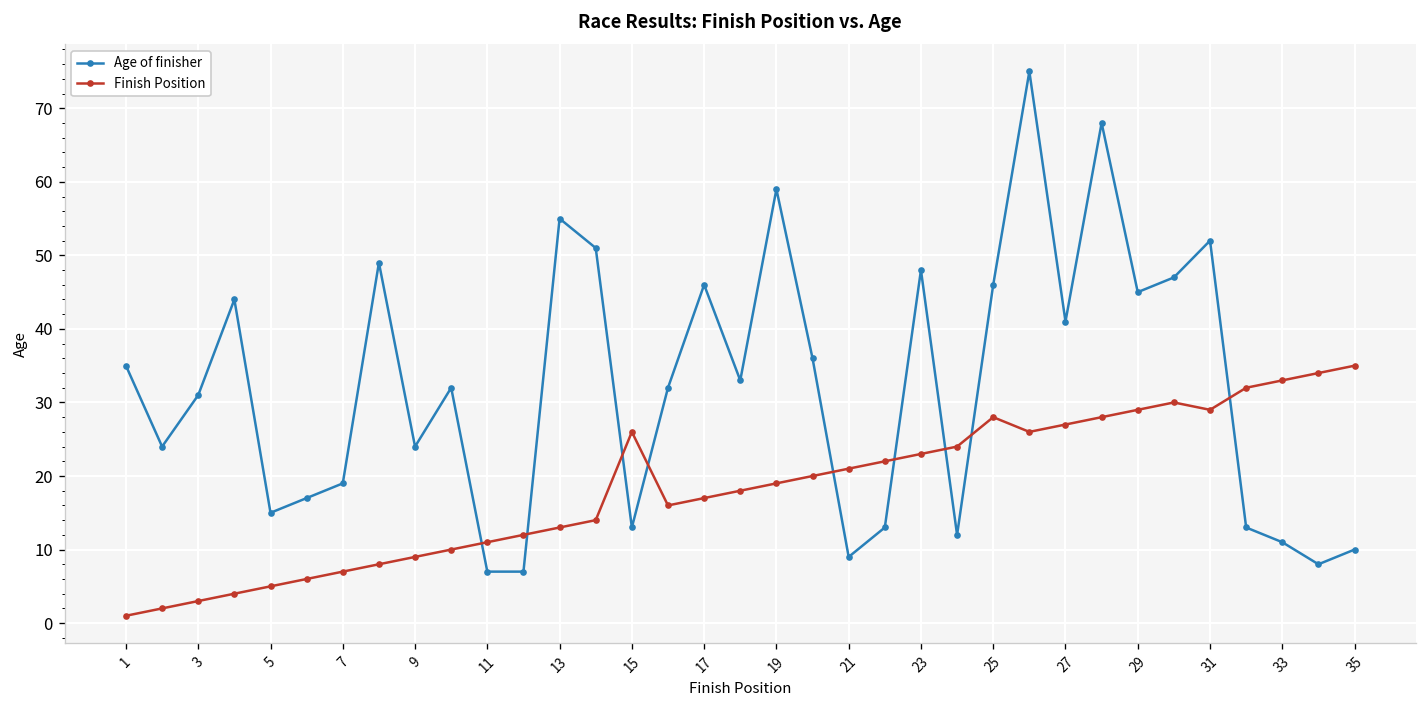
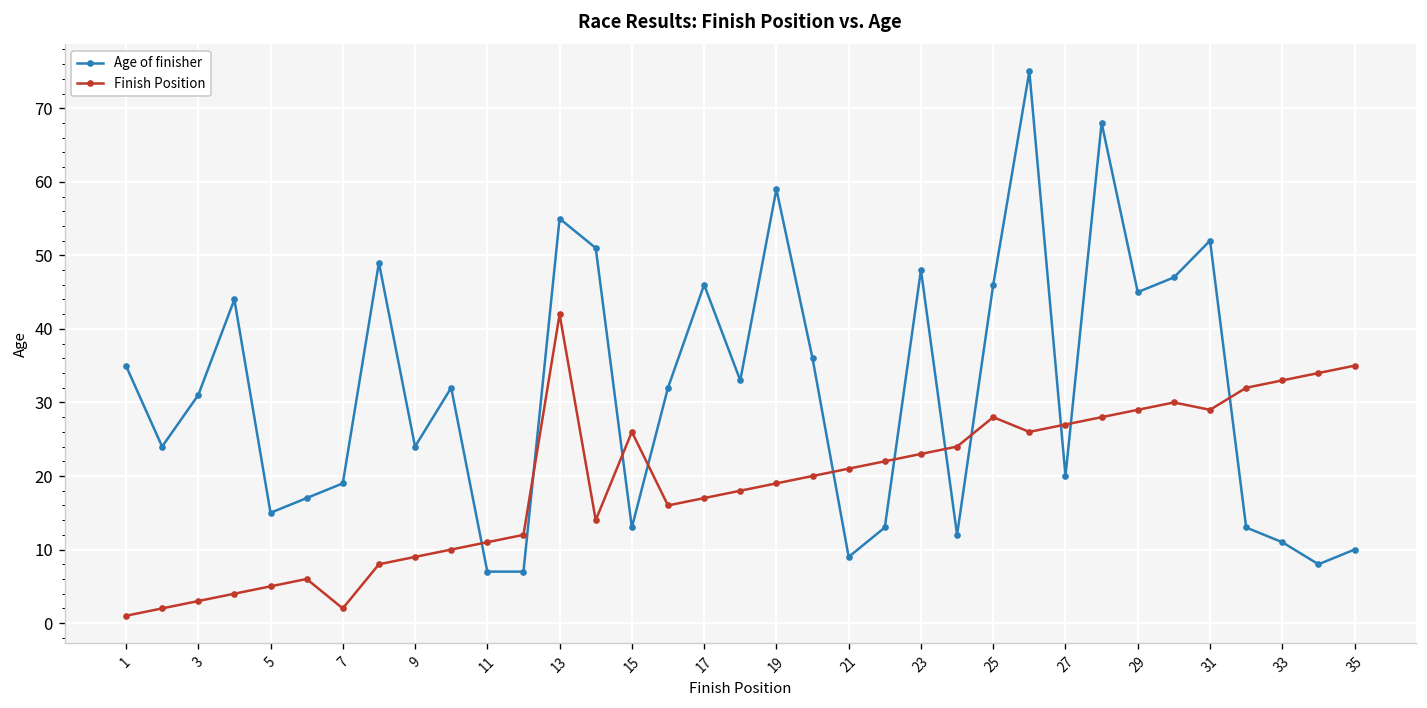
  {
    "Age of finisher": {
      "1": 35,
      "3": 31,
      "5": 15,
      "7": 19,
      "9": 24,
      "11": 7,
      "13": 55,
      "15": 13,
      "17": 46,
      "19": 59,
      "21": 9,
      "23": 48,
      "25": 46,
-     "27": 41,
+     "27": 20,
      "29": 45,
      "31": 52,
      "33": 11,
      "35": 10
    },
    "Finish Position": {
      "1": 1,
      "3": 3,
      "5": 5,
-     "7": 7,
+     "7": 2,
      "9": 9,
      "11": 11,
-     "13": 13,
+     "13": 42,
      "15": 26,
      "17": 17,
      "19": 19,
      "21": 21,
      "23": 23,
      "25": 28,
      "27": 27,
      "29": 29,
      "31": 29,
      "33": 33,
      "35": 35
    }
  }
